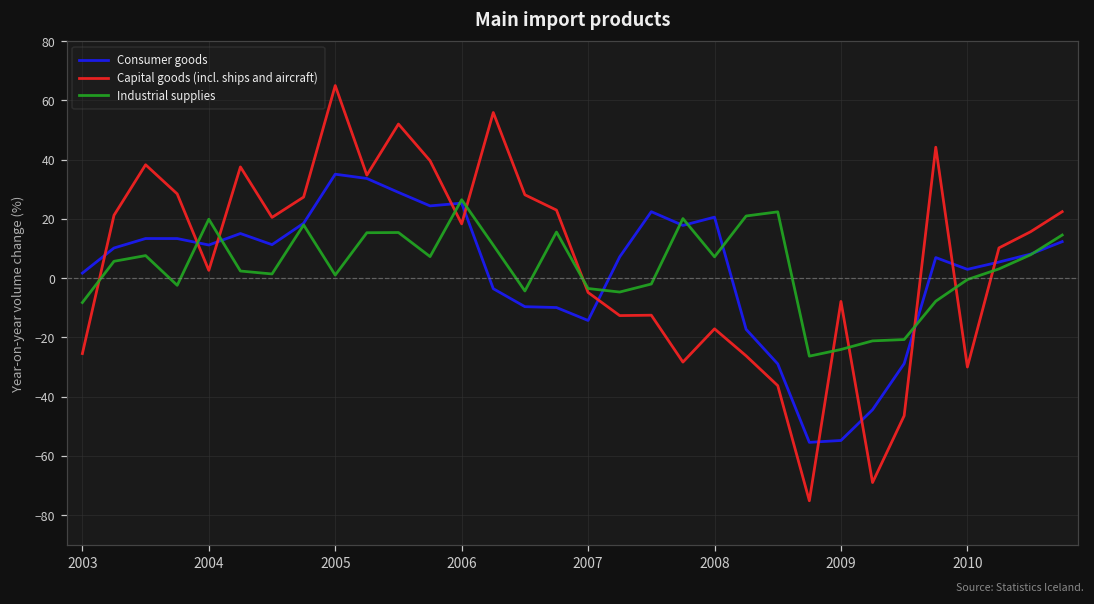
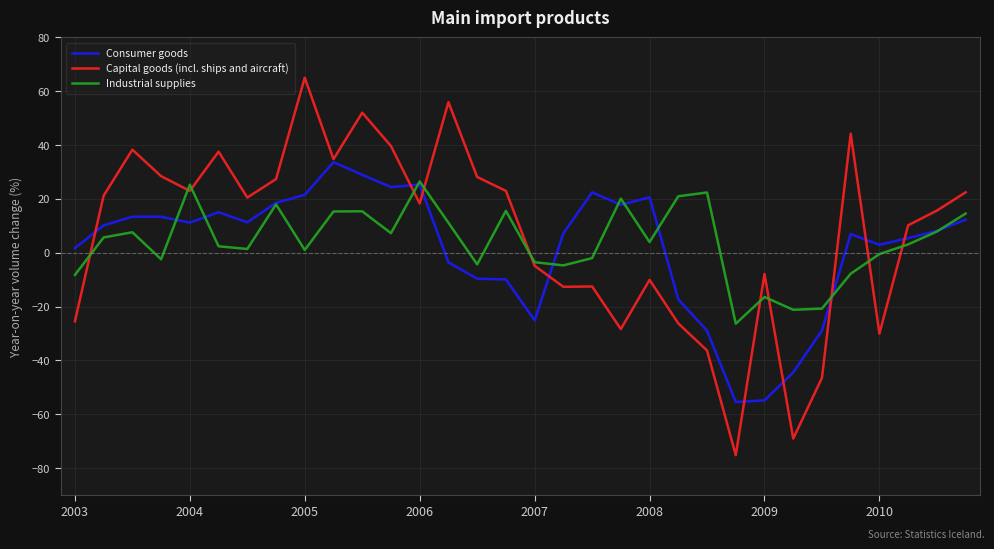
  {
    "Consumer goods": {
      "2003": 2,
      "2004": 11,
-     "2005": 35,
+     "2005": 22,
      "2006": 25,
-     "2007": -14,
+     "2007": -25,
      "2008": 21,
      "2009": -55,
      "2010": 3
    },
    "Capital goods (incl. ships and aircraft)": {
      "2003": -25,
-     "2004": 3,
+     "2004": 23,
      "2005": 65,
      "2006": 18,
      "2007": -5,
-     "2008": -17,
+     "2008": -10,
      "2009": -8,
      "2010": -30
    },
    "Industrial supplies": {
      "2003": -8,
-     "2004": 20,
+     "2004": 25,
      "2005": 1,
      "2006": 26,
      "2007": -4,
-     "2008": 7,
-     "2009": -24,
+     "2008": 4,
+     "2009": -16,
      "2010": 0
    }
  }
